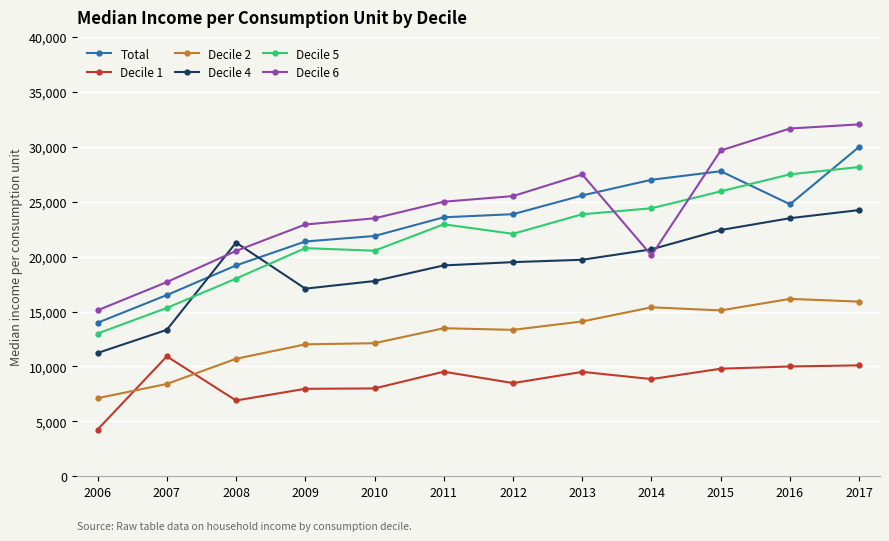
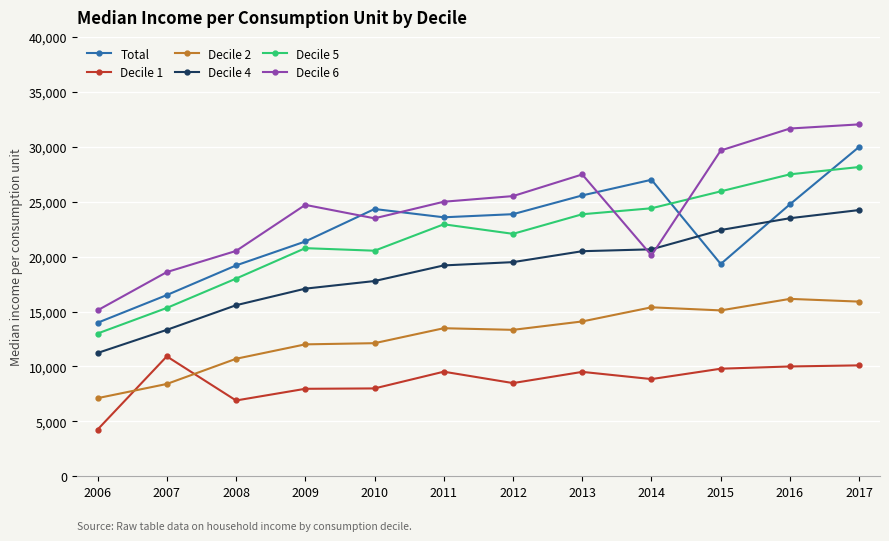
  {
    "Total": {
      "2006": "14,000",
      "2007": "16,500",
      "2008": "19,200",
      "2009": "21,400",
-     "2010": "21,900",
+     "2010": "24,300",
      "2011": "23,600",
      "2012": "23,900",
      "2013": "25,600",
      "2014": "27,000",
-     "2015": "27,800",
+     "2015": "19,300",
      "2016": "24,800",
      "2017": "30,000"
    },
    "Decile 1": {
      "2006": "4,300",
      "2007": "10,900",
      "2008": "6,900",
      "2009": "8,000",
      "2010": "8,000",
      "2011": "9,500",
      "2012": "8,500",
      "2013": "9,500",
      "2014": "8,900",
      "2015": "9,800",
      "2016": "10,000",
      "2017": "10,100"
    },
    "Decile 2": {
      "2006": "7,100",
      "2007": "8,400",
      "2008": "10,700",
      "2009": "12,000",
      "2010": "12,100",
      "2011": "13,500",
      "2012": "13,300",
      "2013": "14,100",
      "2014": "15,400",
      "2015": "15,100",
      "2016": "16,200",
      "2017": "15,900"
    },
    "Decile 4": {
      "2006": "11,200",
      "2007": "13,300",
-     "2008": "21,300",
+     "2008": "15,600",
      "2009": "17,100",
      "2010": "17,800",
      "2011": "19,200",
      "2012": "19,500",
-     "2013": "19,700",
+     "2013": "20,500",
      "2014": "20,700",
      "2015": "22,400",
      "2016": "23,500",
      "2017": "24,200"
    },
    "Decile 5": {
      "2006": "13,000",
      "2007": "15,300",
      "2008": "18,000",
      "2009": "20,800",
      "2010": "20,500",
      "2011": "22,900",
      "2012": "22,100",
      "2013": "23,900",
      "2014": "24,400",
      "2015": "25,900",
      "2016": "27,500",
      "2017": "28,200"
    },
    "Decile 6": {
      "2006": "15,100",
-     "2007": "17,700",
+     "2007": "18,600",
      "2008": "20,500",
-     "2009": "22,900",
+     "2009": "24,700",
      "2010": "23,500",
      "2011": "25,000",
      "2012": "25,500",
      "2013": "27,500",
      "2014": "20,100",
      "2015": "29,700",
      "2016": "31,700",
      "2017": "32,000"
    }
  }
